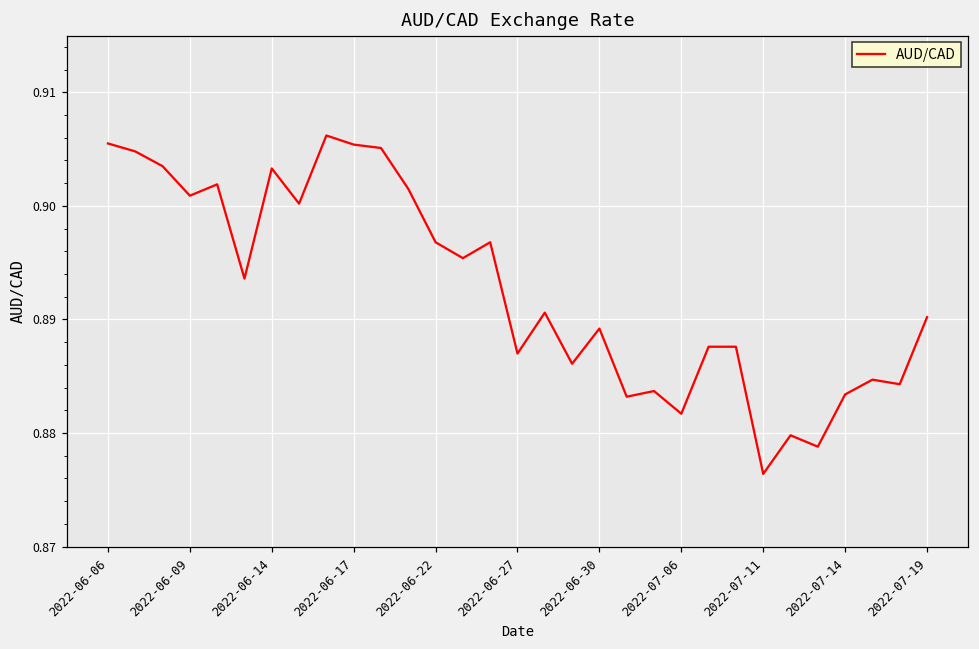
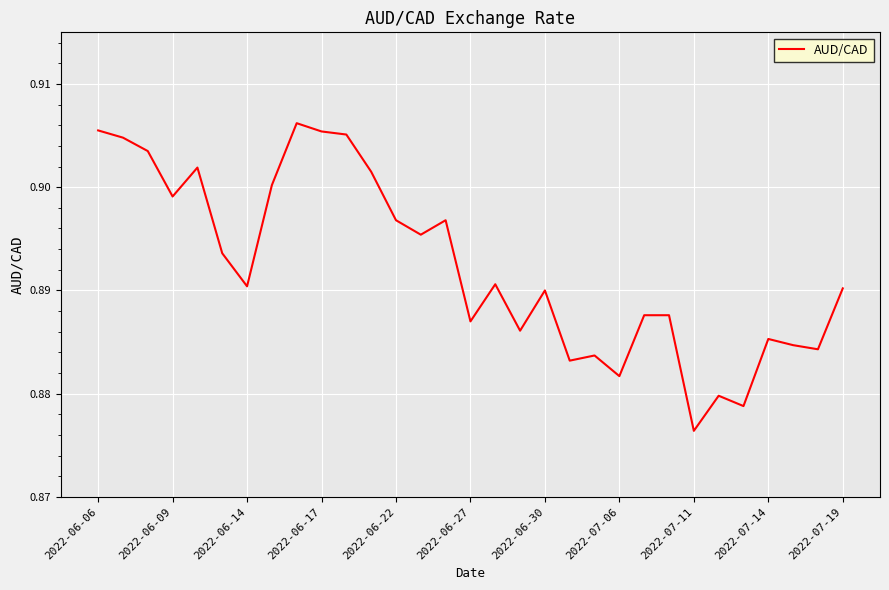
  {
    "2022-06-06": 0.9055,
-   "2022-06-09": 0.9009,
-   "2022-06-14": 0.9033,
+   "2022-06-09": 0.8991,
+   "2022-06-14": 0.8904,
    "2022-06-17": 0.9054,
    "2022-06-22": 0.8968,
    "2022-06-27": 0.8870,
-   "2022-06-30": 0.8892,
+   "2022-06-30": 0.8900,
    "2022-07-06": 0.8817,
    "2022-07-11": 0.8764,
-   "2022-07-14": 0.8834,
+   "2022-07-14": 0.8853,
    "2022-07-19": 0.8902
  }
